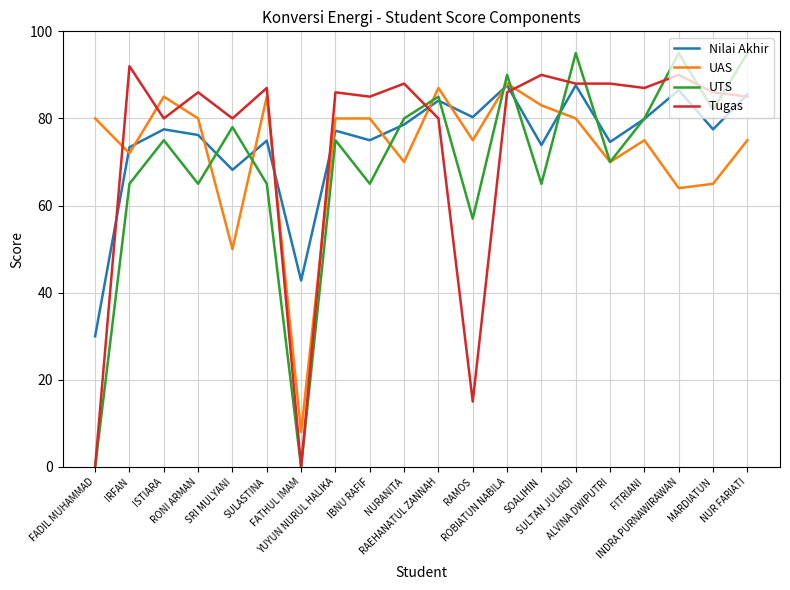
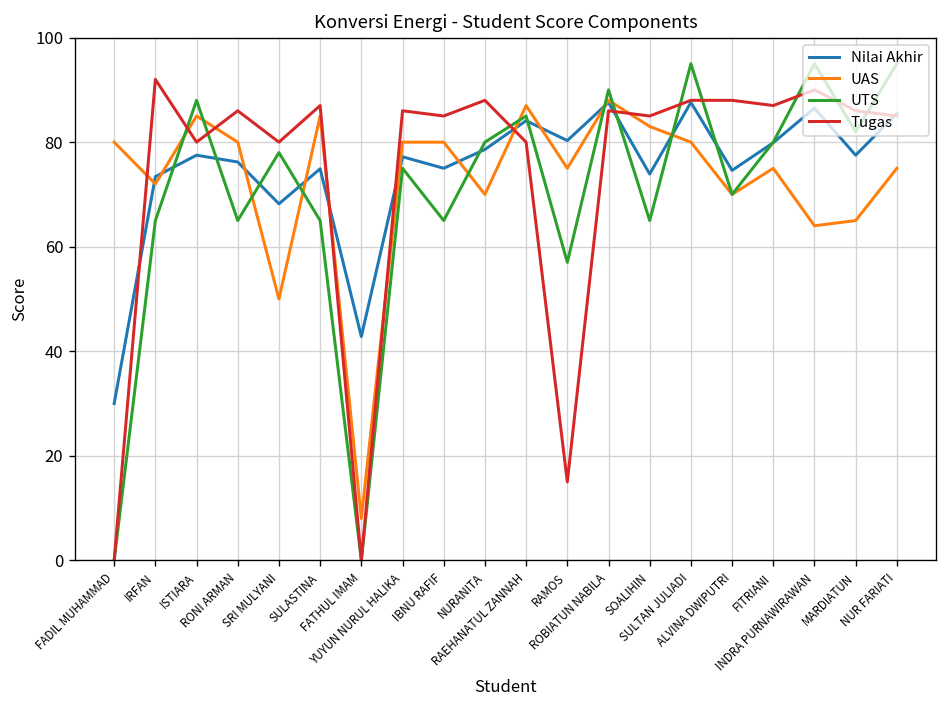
  {
    "Nilai Akhir": {
      "FADIL MUHAMMAD": 30,
      "IRFAN": 73,
      "ISTIARA": 78,
      "RONI ARMAN": 76,
      "SRI MULYANI": 68,
      "SULASTINA": 75,
      "FATHUL IMAM": 43,
      "YUYUN NURUL HALIKA": 77,
      "IBNU RAFIF": 75,
      "NURANITA": 79,
      "RAEHANATUL ZANNAH": 84,
      "RAMOS": 80,
      "SOALIHIN": 74,
      "ALVINA DWIPUTRI": 75,
      "MARDIATUN": 78
    },
    "UAS": {
      "FADIL MUHAMMAD": 80,
      "IRFAN": 72,
      "ISTIARA": 85,
      "RONI ARMAN": 80,
      "SRI MULYANI": 50,
      "SULASTINA": 85,
      "FATHUL IMAM": 8,
      "YUYUN NURUL HALIKA": 80,
      "IBNU RAFIF": 80,
      "NURANITA": 70,
      "RAEHANATUL ZANNAH": 87,
      "RAMOS": 75,
      "SOALIHIN": 83,
      "SULTAN JULIADI": 80,
      "FITRIANI": 75,
      "INDRA PURNAWIRAWAN": 64,
      "MARDIATUN": 65,
      "NUR FARIATI": 75
    },
    "UTS": {
      "IRFAN": 65,
-     "ISTIARA": 75,
+     "ISTIARA": 88,
      "RONI ARMAN": 65,
      "SRI MULYANI": 78,
      "SULASTINA": 65,
      "YUYUN NURUL HALIKA": 75,
      "IBNU RAFIF": 65,
      "NURANITA": 80,
      "RAEHANATUL ZANNAH": 85,
      "RAMOS": 57,
      "ROBIATUN NABILA": 90,
      "SOALIHIN": 65,
      "SULTAN JULIADI": 95
    },
    "Tugas": {
      "IRFAN": 92,
      "ISTIARA": 80,
      "RONI ARMAN": 86,
      "SRI MULYANI": 80,
      "SULASTINA": 87,
      "YUYUN NURUL HALIKA": 86,
      "IBNU RAFIF": 85,
      "NURANITA": 88,
      "RAEHANATUL ZANNAH": 80,
      "RAMOS": 15,
      "ROBIATUN NABILA": 86,
-     "SOALIHIN": 90,
+     "SOALIHIN": 85,
      "ALVINA DWIPUTRI": 88,
      "FITRIANI": 87
    }
  }
